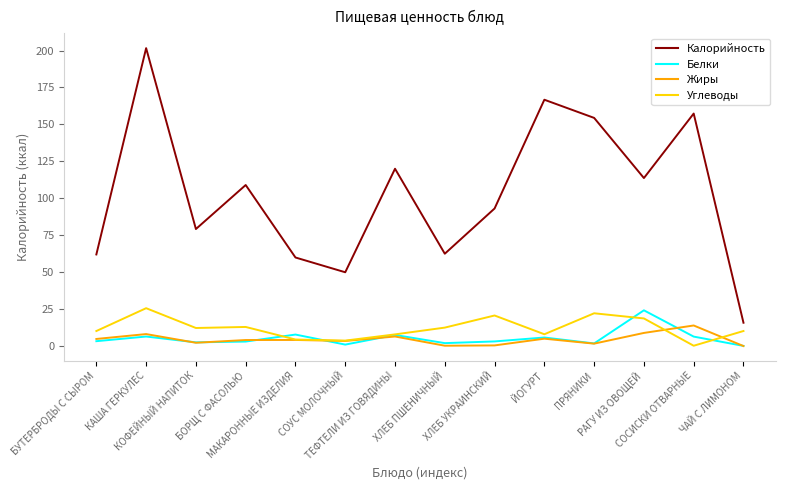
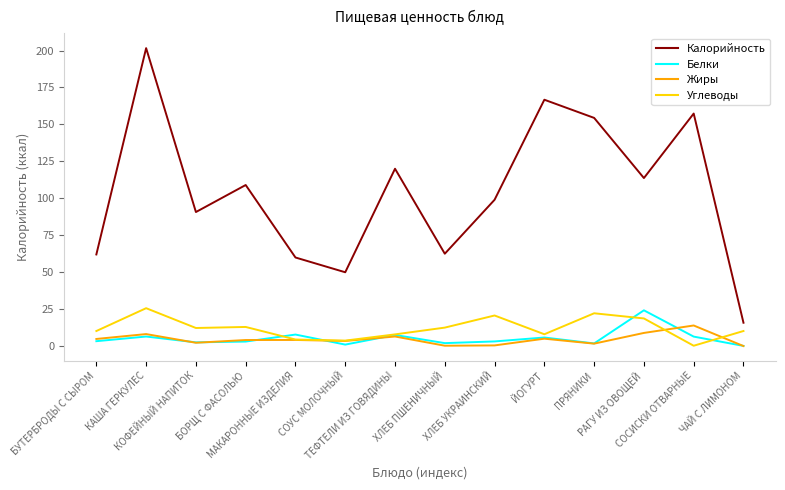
  {
    "Калорийность": {
      "БУТЕРБРОДЫ С СЫРОМ": 62,
      "КАША ГЕРКУЛЕС": 202,
-     "КОФЕЙНЫЙ НАПИТОК": 79,
+     "КОФЕЙНЫЙ НАПИТОК": 91,
      "БОРЩ С ФАСОЛЬЮ": 109,
      "МАКАРОННЫЕ ИЗДЕЛИЯ": 60,
      "СОУС МОЛОЧНЫЙ": 50,
      "ТЕФТЕЛИ ИЗ ГОВЯДИНЫ": 120,
      "ХЛЕБ ПШЕНИЧНЫЙ": 63,
-     "ХЛЕБ УКРАИНСКИЙ": 93,
+     "ХЛЕБ УКРАИНСКИЙ": 99,
      "ЙОГУРТ": 167,
      "ПРЯНИКИ": 154,
      "РАГУ ИЗ ОВОЩЕЙ": 114,
      "СОСИСКИ ОТВАРНЫЕ": 157,
      "ЧАЙ С ЛИМОНОМ": 16
    },
    "Белки": {
      "МАКАРОННЫЕ ИЗДЕЛИЯ": 8,
      "СОУС МОЛОЧНЫЙ": 1,
      "ХЛЕБ ПШЕНИЧНЫЙ": 2,
      "ХЛЕБ УКРАИНСКИЙ": 3,
      "РАГУ ИЗ ОВОЩЕЙ": 24,
      "СОСИСКИ ОТВАРНЫЕ": 6
    }
  }
